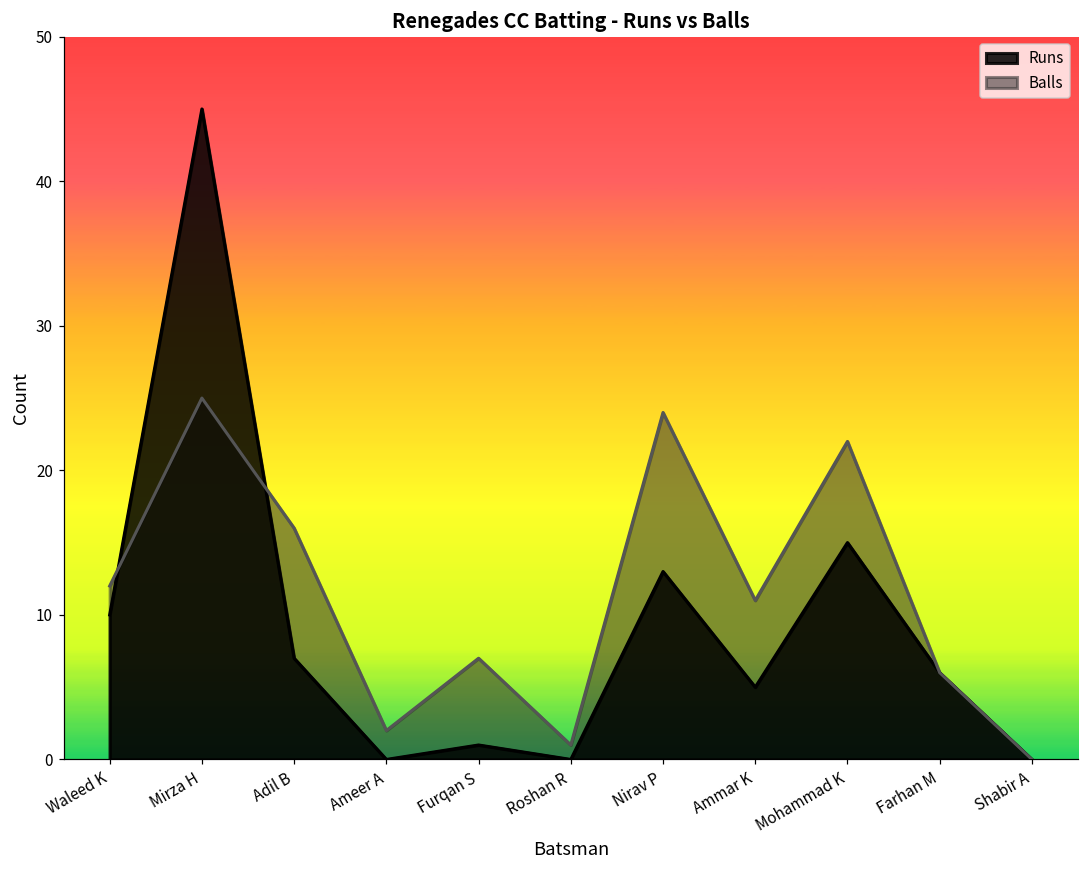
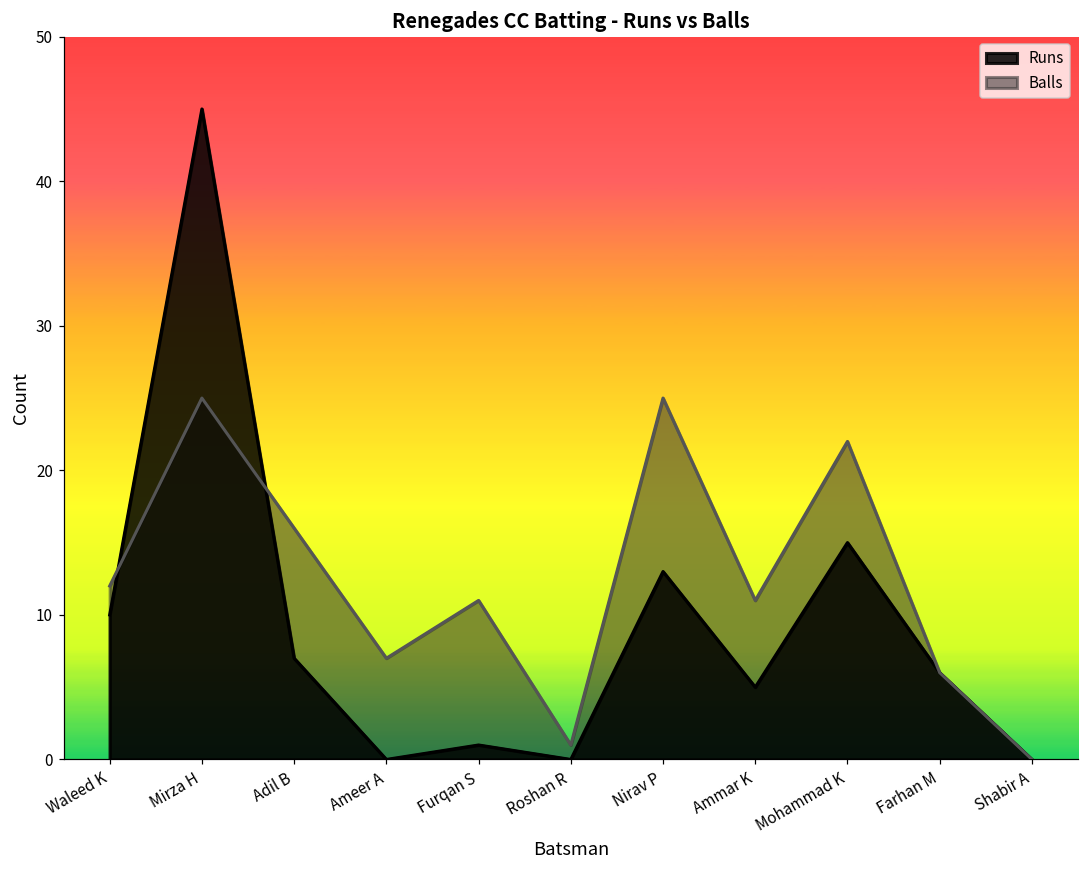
  {
    "Runs": {
      "Waleed K": 10,
      "Mirza H": 45,
      "Adil B": 7,
      "Ameer A": 0,
      "Furqan S": 1,
      "Roshan R": 0,
      "Nirav P": 13,
      "Ammar K": 5,
      "Mohammad K": 15
    },
    "Balls": {
      "Waleed K": 12,
      "Mirza H": 25,
      "Adil B": 16,
-     "Ameer A": 2,
-     "Furqan S": 7,
+     "Ameer A": 7,
+     "Furqan S": 11,
      "Roshan R": 1,
-     "Nirav P": 24,
+     "Nirav P": 25,
      "Ammar K": 11,
      "Mohammad K": 22
    }
  }
